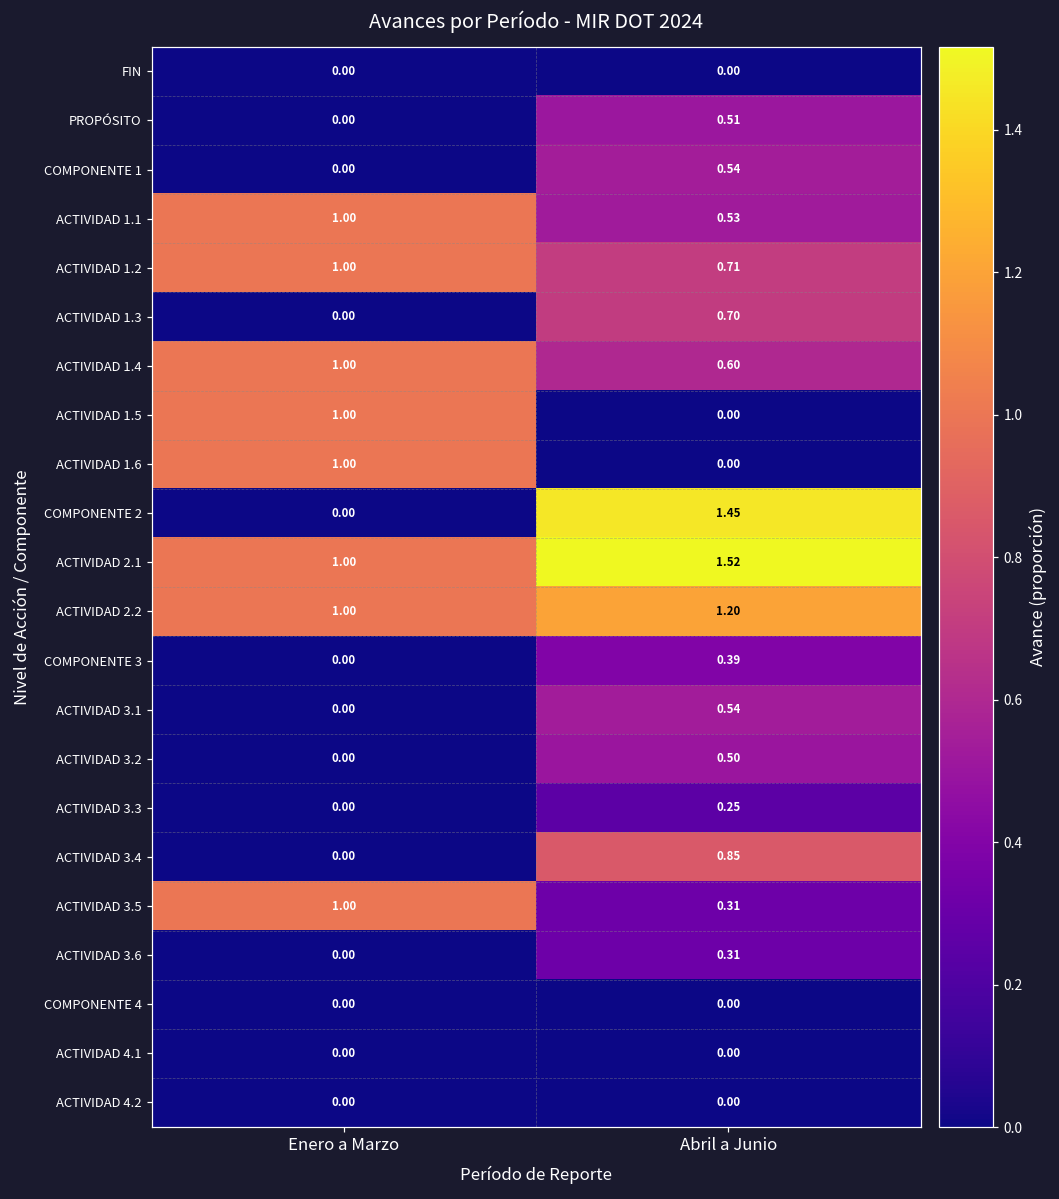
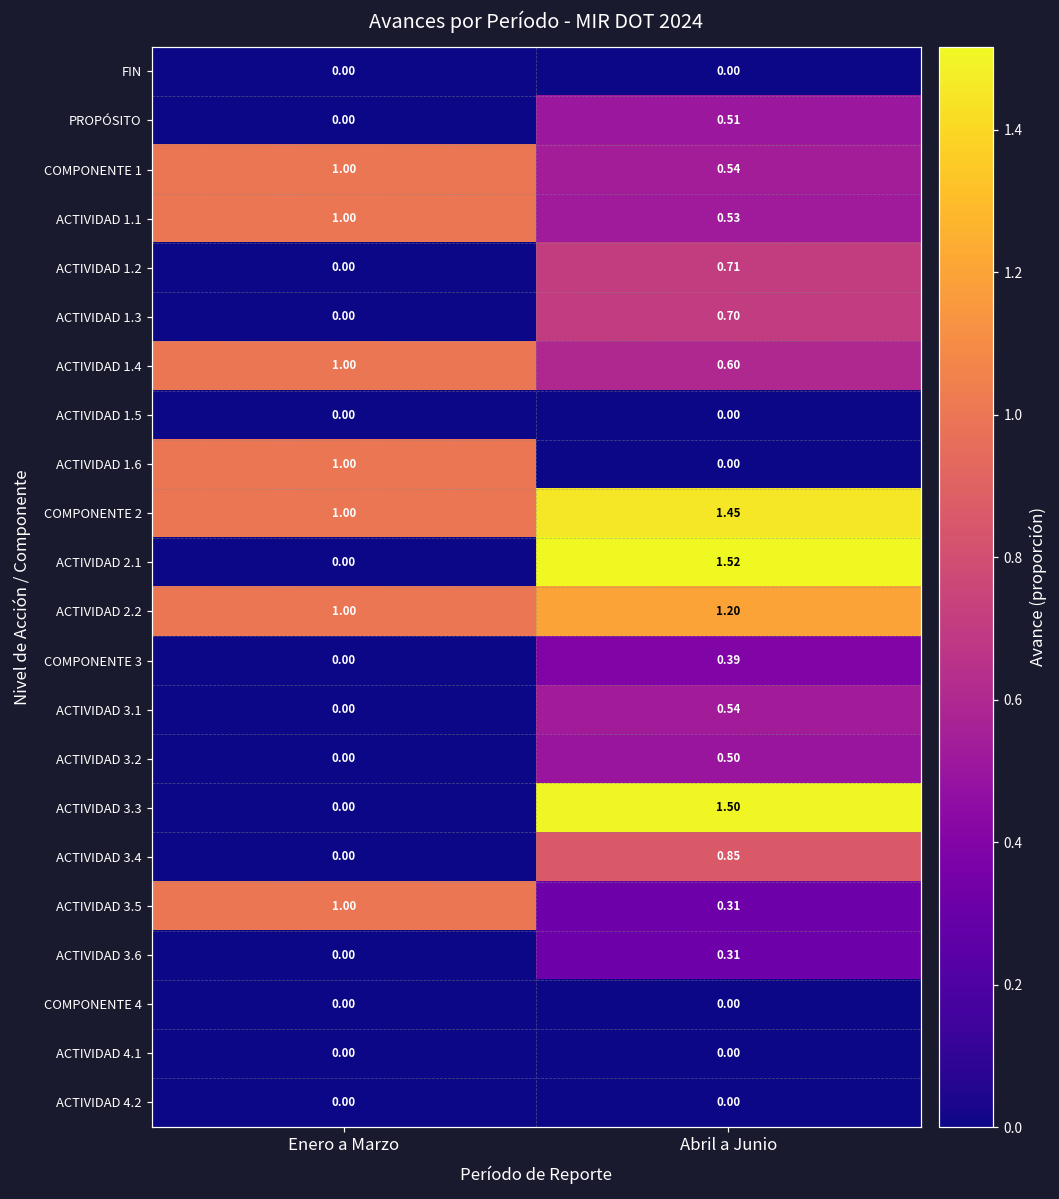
  {
    "FIN": {
      "Enero a Marzo": 0.00,
      "Abril a Junio": 0.00
    },
    "PROPÓSITO": {
      "Enero a Marzo": 0.00,
      "Abril a Junio": 0.51
    },
    "COMPONENTE 1": {
-     "Enero a Marzo": 0.00,
+     "Enero a Marzo": 1.00,
      "Abril a Junio": 0.54
    },
    "ACTIVIDAD 1.1": {
      "Enero a Marzo": 1.00,
      "Abril a Junio": 0.53
    },
    "ACTIVIDAD 1.2": {
-     "Enero a Marzo": 1.00,
+     "Enero a Marzo": 0.00,
      "Abril a Junio": 0.71
    },
    "ACTIVIDAD 1.3": {
      "Enero a Marzo": 0.00,
      "Abril a Junio": 0.70
    },
    "ACTIVIDAD 1.4": {
      "Enero a Marzo": 1.00,
      "Abril a Junio": 0.60
    },
    "ACTIVIDAD 1.5": {
-     "Enero a Marzo": 1.00,
+     "Enero a Marzo": 0.00,
      "Abril a Junio": 0.00
    },
    "ACTIVIDAD 1.6": {
      "Enero a Marzo": 1.00,
      "Abril a Junio": 0.00
    },
    "COMPONENTE 2": {
-     "Enero a Marzo": 0.00,
+     "Enero a Marzo": 1.00,
      "Abril a Junio": 1.45
    },
    "ACTIVIDAD 2.1": {
-     "Enero a Marzo": 1.00,
+     "Enero a Marzo": 0.00,
      "Abril a Junio": 1.52
    },
    "ACTIVIDAD 2.2": {
      "Enero a Marzo": 1.00,
      "Abril a Junio": 1.20
    },
    "COMPONENTE 3": {
      "Enero a Marzo": 0.00,
      "Abril a Junio": 0.39
    },
    "ACTIVIDAD 3.1": {
      "Enero a Marzo": 0.00,
      "Abril a Junio": 0.54
    },
    "ACTIVIDAD 3.2": {
      "Enero a Marzo": 0.00,
      "Abril a Junio": 0.50
    },
    "ACTIVIDAD 3.3": {
      "Enero a Marzo": 0.00,
-     "Abril a Junio": 0.25
+     "Abril a Junio": 1.50
    },
    "ACTIVIDAD 3.4": {
      "Enero a Marzo": 0.00,
      "Abril a Junio": 0.85
    },
    "ACTIVIDAD 3.5": {
      "Enero a Marzo": 1.00,
      "Abril a Junio": 0.31
    },
    "ACTIVIDAD 3.6": {
      "Enero a Marzo": 0.00,
      "Abril a Junio": 0.31
    },
    "COMPONENTE 4": {
      "Enero a Marzo": 0.00,
      "Abril a Junio": 0.00
    },
    "ACTIVIDAD 4.1": {
      "Enero a Marzo": 0.00,
      "Abril a Junio": 0.00
    },
    "ACTIVIDAD 4.2": {
      "Enero a Marzo": 0.00,
      "Abril a Junio": 0.00
    }
  }
